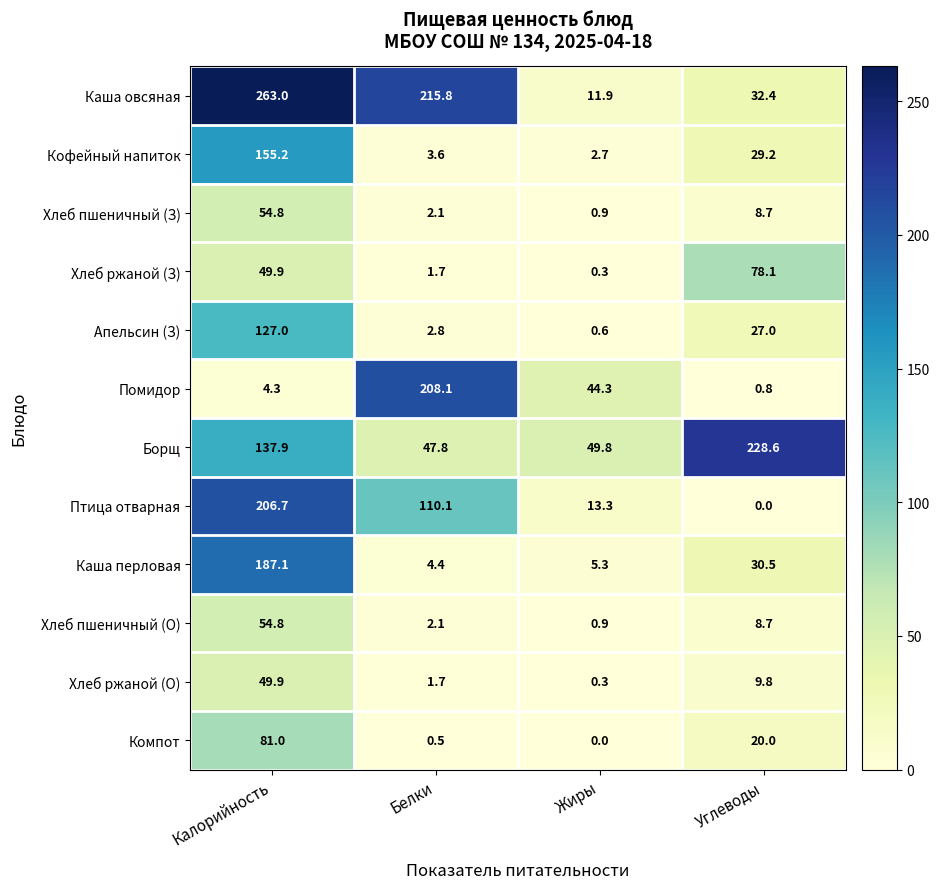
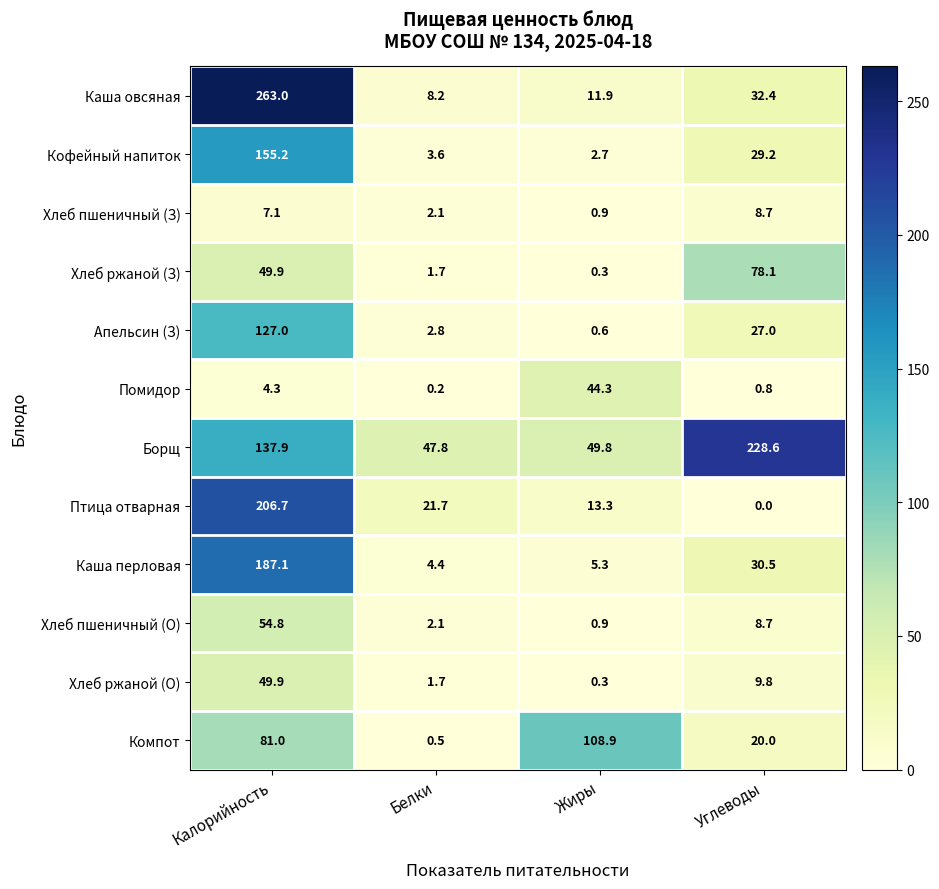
  {
    "Каша овсяная": {
      "Калорийность": 263.0,
-     "Белки": 215.8,
+     "Белки": 8.2,
      "Жиры": 11.9,
      "Углеводы": 32.4
    },
    "Кофейный напиток": {
      "Калорийность": 155.2,
      "Белки": 3.6,
      "Жиры": 2.7,
      "Углеводы": 29.2
    },
    "Хлеб пшеничный (З)": {
-     "Калорийность": 54.8,
+     "Калорийность": 7.1,
      "Белки": 2.1,
      "Жиры": 0.9,
      "Углеводы": 8.7
    },
    "Хлеб ржаной (З)": {
      "Калорийность": 49.9,
      "Белки": 1.7,
      "Жиры": 0.3,
      "Углеводы": 78.1
    },
    "Апельсин (З)": {
      "Калорийность": 127.0,
      "Белки": 2.8,
      "Жиры": 0.6,
      "Углеводы": 27.0
    },
    "Помидор": {
      "Калорийность": 4.3,
-     "Белки": 208.1,
+     "Белки": 0.2,
      "Жиры": 44.3,
      "Углеводы": 0.8
    },
    "Борщ": {
      "Калорийность": 137.9,
      "Белки": 47.8,
      "Жиры": 49.8,
      "Углеводы": 228.6
    },
    "Птица отварная": {
      "Калорийность": 206.7,
-     "Белки": 110.1,
+     "Белки": 21.7,
      "Жиры": 13.3,
      "Углеводы": 0.0
    },
    "Каша перловая": {
      "Калорийность": 187.1,
      "Белки": 4.4,
      "Жиры": 5.3,
      "Углеводы": 30.5
    },
    "Хлеб пшеничный (О)": {
      "Калорийность": 54.8,
      "Белки": 2.1,
      "Жиры": 0.9,
      "Углеводы": 8.7
    },
    "Хлеб ржаной (О)": {
      "Калорийность": 49.9,
      "Белки": 1.7,
      "Жиры": 0.3,
      "Углеводы": 9.8
    },
    "Компот": {
      "Калорийность": 81.0,
      "Белки": 0.5,
-     "Жиры": 0.0,
+     "Жиры": 108.9,
      "Углеводы": 20.0
    }
  }
